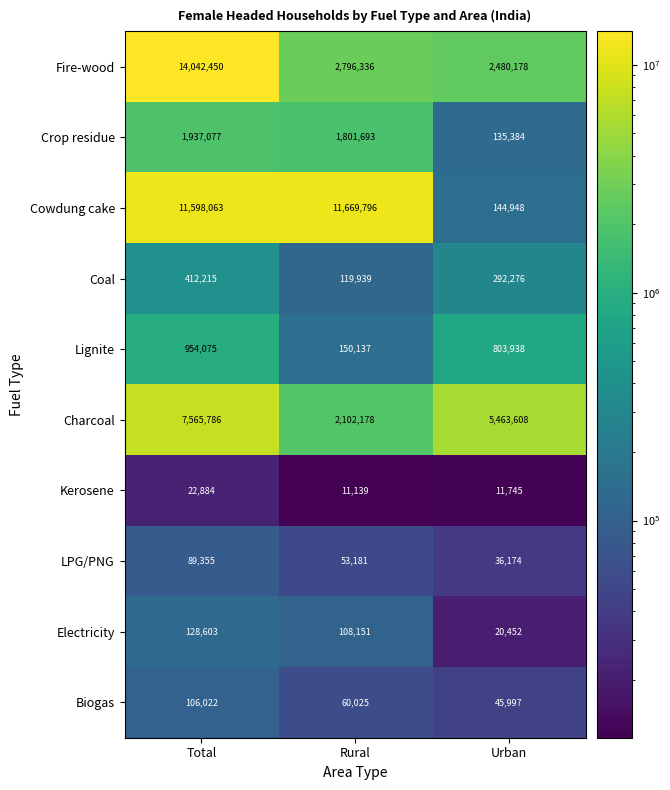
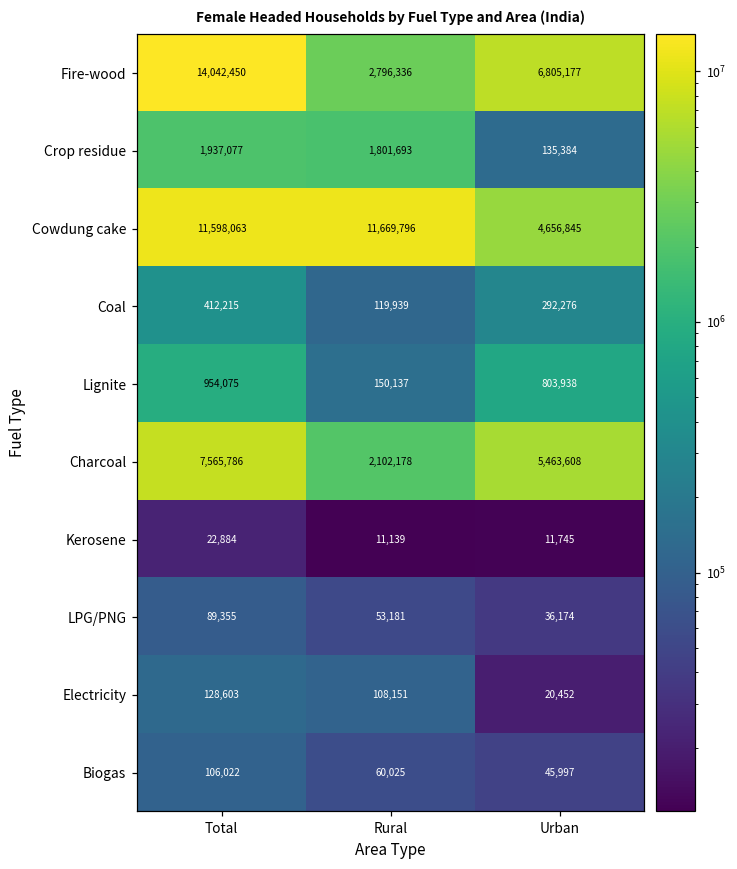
  {
    "Fire-wood": {
      "Total": "14,042,450",
      "Rural": "2,796,336",
-     "Urban": "2,480,178"
+     "Urban": "6,805,177"
    },
    "Crop residue": {
      "Total": "1,937,077",
      "Rural": "1,801,693",
      "Urban": "135,384"
    },
    "Cowdung cake": {
      "Total": "11,598,063",
      "Rural": "11,669,796",
-     "Urban": "144,948"
+     "Urban": "4,656,845"
    },
    "Coal": {
      "Total": "412,215",
      "Rural": "119,939",
      "Urban": "292,276"
    },
    "Lignite": {
      "Total": "954,075",
      "Rural": "150,137",
      "Urban": "803,938"
    },
    "Charcoal": {
      "Total": "7,565,786",
      "Rural": "2,102,178",
      "Urban": "5,463,608"
    },
    "Kerosene": {
      "Total": "22,884",
      "Rural": "11,139",
      "Urban": "11,745"
    },
    "LPG/PNG": {
      "Total": "89,355",
      "Rural": "53,181",
      "Urban": "36,174"
    },
    "Electricity": {
      "Total": "128,603",
      "Rural": "108,151",
      "Urban": "20,452"
    },
    "Biogas": {
      "Total": "106,022",
      "Rural": "60,025",
      "Urban": "45,997"
    }
  }
